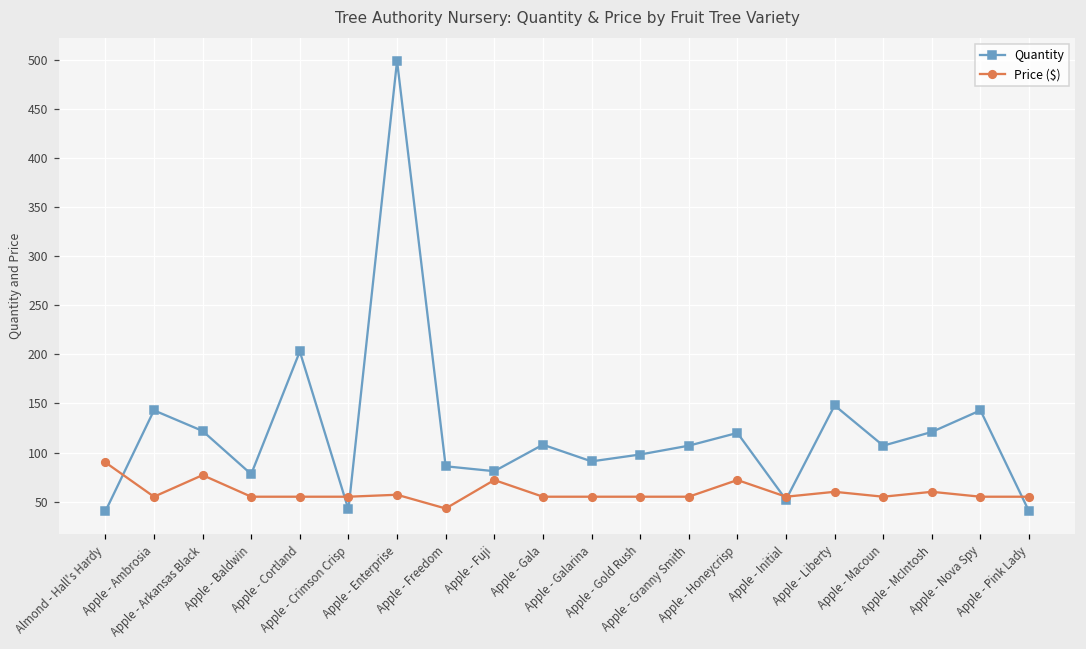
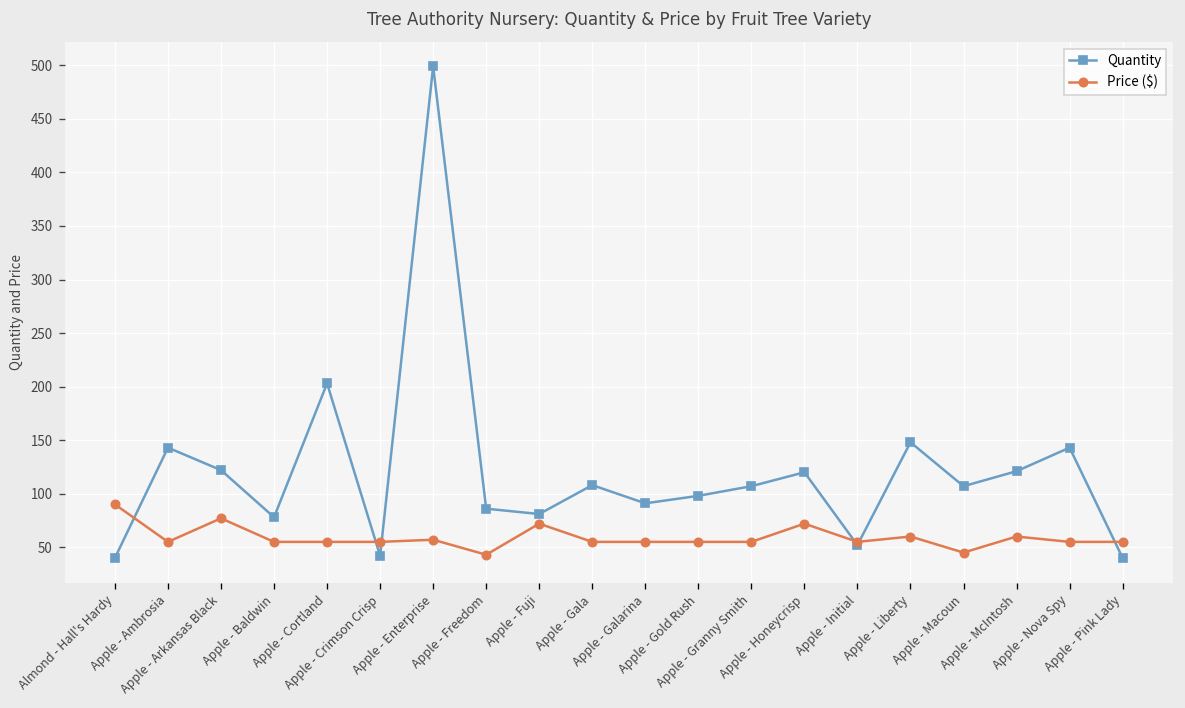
  {
    "Quantity": {
      "Almond - Hall's Hardy": 40,
      "Apple - Ambrosia": 140,
      "Apple - Arkansas Black": 120,
      "Apple - Baldwin": 80,
      "Apple - Cortland": 200,
      "Apple - Crimson Crisp": 40,
      "Apple - Enterprise": 500,
      "Apple - Freedom": 90,
      "Apple - Fuji": 80,
      "Apple - Gala": 110,
      "Apple - Galarina": 90,
      "Apple - Gold Rush": 100,
      "Apple - Granny Smith": 110,
      "Apple - Honeycrisp": 120,
      "Apple - Initial": 50,
      "Apple - Liberty": 150,
      "Apple - Macoun": 110,
      "Apple - McIntosh": 120,
      "Apple - Nova Spy": 140,
      "Apple - Pink Lady": 40
    },
    "Price ($)": {
      "Almond - Hall's Hardy": 90,
      "Apple - Ambrosia": 60,
      "Apple - Arkansas Black": 80,
      "Apple - Baldwin": 60,
      "Apple - Cortland": 60,
      "Apple - Crimson Crisp": 60,
      "Apple - Enterprise": 60,
      "Apple - Freedom": 40,
      "Apple - Fuji": 70,
      "Apple - Gala": 60,
      "Apple - Galarina": 60,
      "Apple - Gold Rush": 60,
      "Apple - Granny Smith": 60,
      "Apple - Honeycrisp": 70,
      "Apple - Initial": 60,
      "Apple - Liberty": 60,
-     "Apple - Macoun": 60,
+     "Apple - Macoun": 50,
      "Apple - McIntosh": 60,
      "Apple - Nova Spy": 60,
      "Apple - Pink Lady": 60
    }
  }
